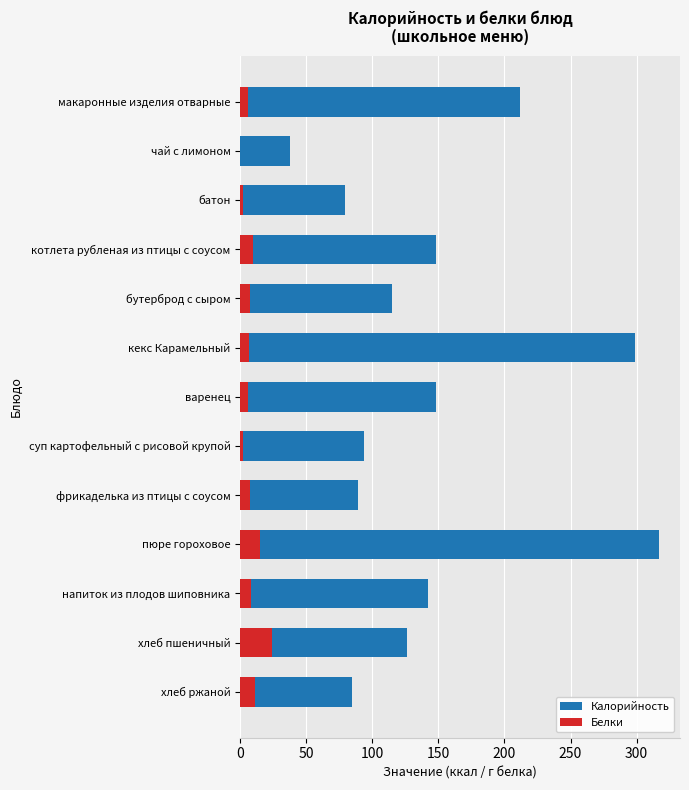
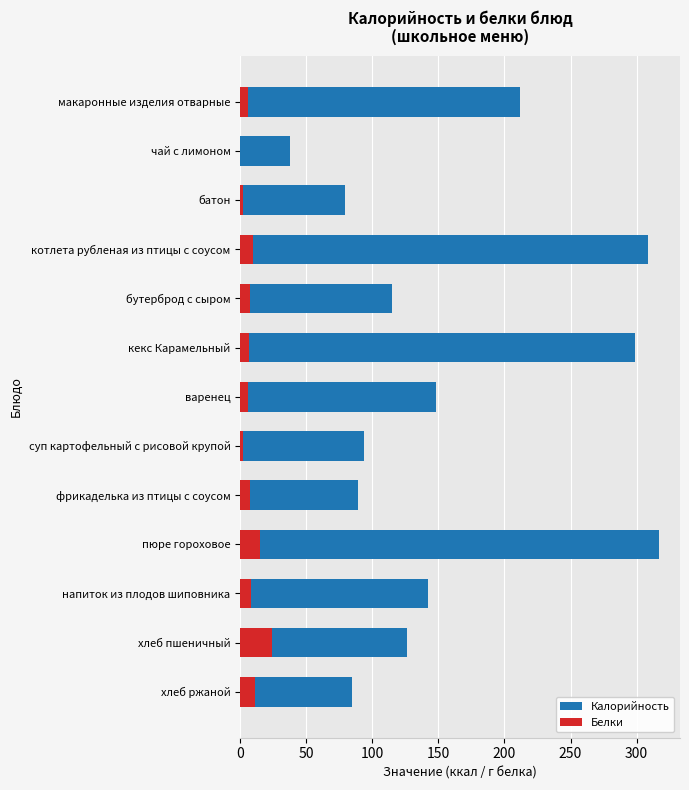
  {
    "Калорийность": {
      "макаронные изделия отварные": 212,
      "чай с лимоном": 38,
      "батон": 79,
-     "котлета рубленая из птицы с соусом": 148,
+     "котлета рубленая из птицы с соусом": 309,
      "бутерброд с сыром": 115,
      "кекс Карамельный": 299,
      "варенец": 148,
      "суп картофельный с рисовой крупой": 94,
      "фрикаделька из птицы с соусом": 89,
      "пюре гороховое": 317,
      "напиток из плодов шиповника": 142,
      "хлеб пшеничный": 126,
      "хлеб ржаной": 85
    }
  }
